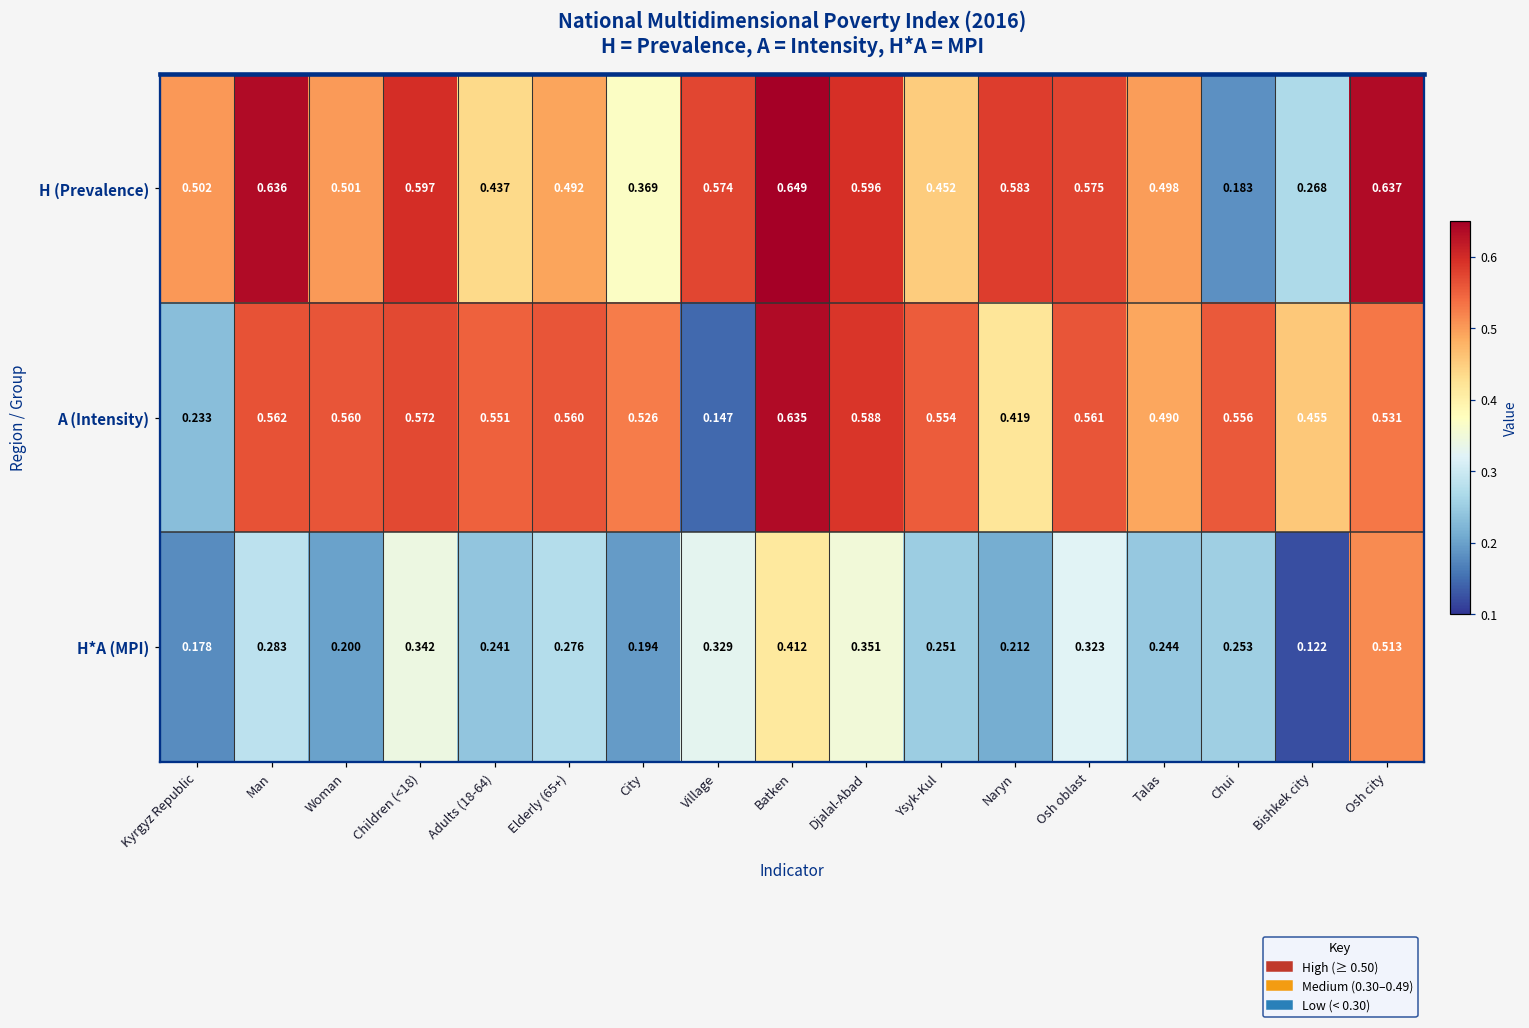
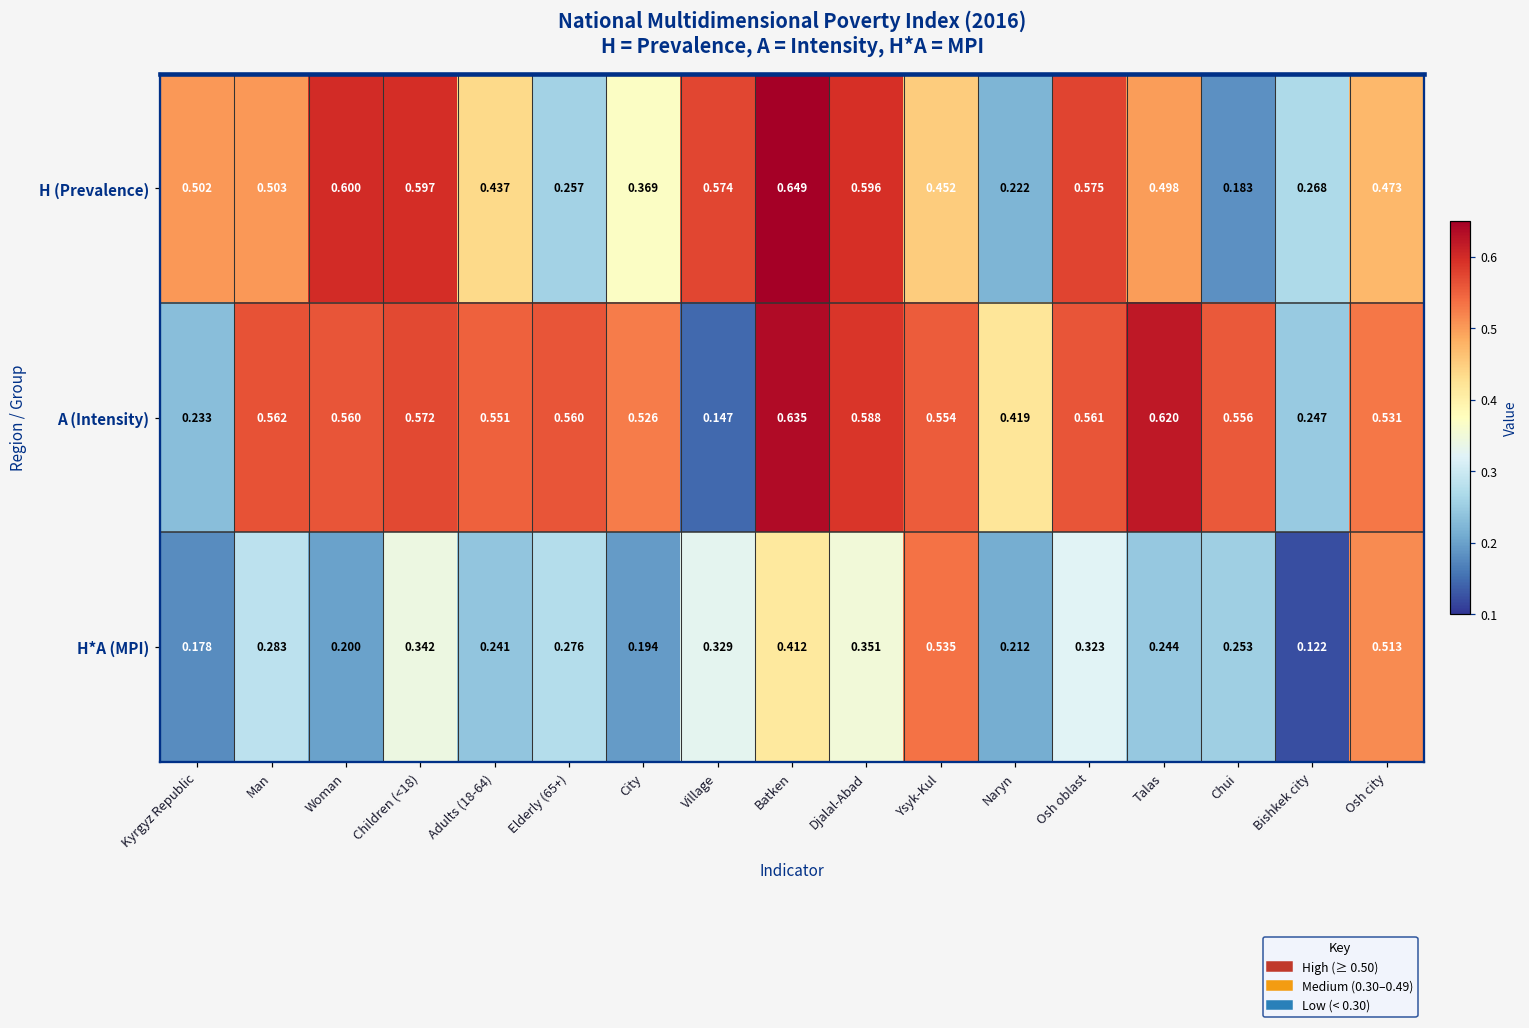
  {
    "H (Prevalence)": {
      "Kyrgyz Republic": 0.502,
-     "Man": 0.636,
-     "Woman": 0.501,
+     "Man": 0.503,
+     "Woman": 0.600,
      "Children (<18)": 0.597,
      "Adults (18-64)": 0.437,
-     "Elderly (65+)": 0.492,
+     "Elderly (65+)": 0.257,
      "City": 0.369,
      "Village": 0.574,
      "Batken": 0.649,
      "Djalal-Abad": 0.596,
      "Ysyk-Kul": 0.452,
-     "Naryn": 0.583,
+     "Naryn": 0.222,
      "Osh oblast": 0.575,
      "Talas": 0.498,
      "Chui": 0.183,
      "Bishkek city": 0.268,
-     "Osh city": 0.637
+     "Osh city": 0.473
    },
    "A (Intensity)": {
      "Kyrgyz Republic": 0.233,
      "Man": 0.562,
      "Woman": 0.560,
      "Children (<18)": 0.572,
      "Adults (18-64)": 0.551,
      "Elderly (65+)": 0.560,
      "City": 0.526,
      "Village": 0.147,
      "Batken": 0.635,
      "Djalal-Abad": 0.588,
      "Ysyk-Kul": 0.554,
      "Naryn": 0.419,
      "Osh oblast": 0.561,
-     "Talas": 0.490,
+     "Talas": 0.620,
      "Chui": 0.556,
-     "Bishkek city": 0.455,
+     "Bishkek city": 0.247,
      "Osh city": 0.531
    },
    "H*A (MPI)": {
      "Kyrgyz Republic": 0.178,
      "Man": 0.283,
      "Woman": 0.200,
      "Children (<18)": 0.342,
      "Adults (18-64)": 0.241,
      "Elderly (65+)": 0.276,
      "City": 0.194,
      "Village": 0.329,
      "Batken": 0.412,
      "Djalal-Abad": 0.351,
-     "Ysyk-Kul": 0.251,
+     "Ysyk-Kul": 0.535,
      "Naryn": 0.212,
      "Osh oblast": 0.323,
      "Talas": 0.244,
      "Chui": 0.253,
      "Bishkek city": 0.122,
      "Osh city": 0.513
    }
  }
